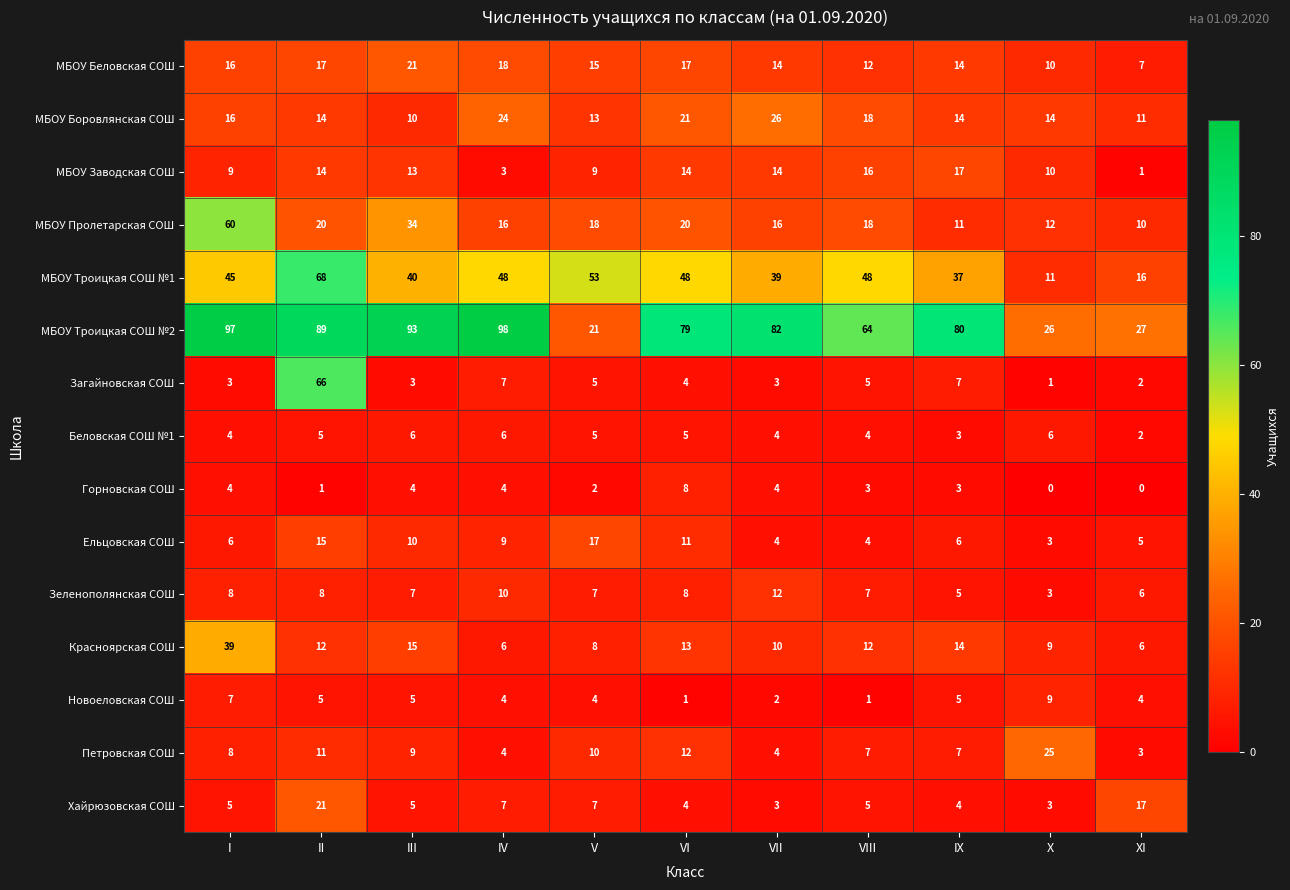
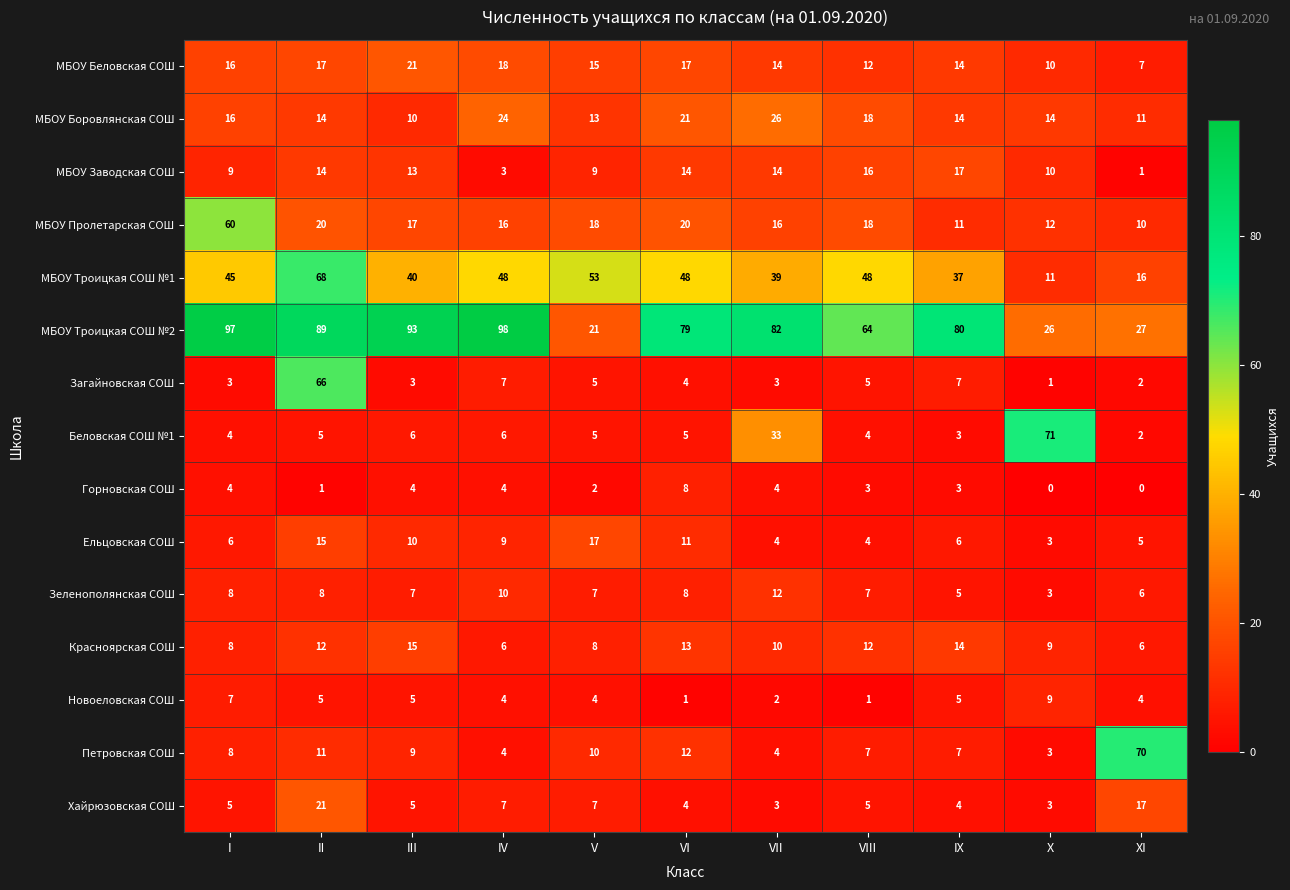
  {
    "МБОУ Беловская СОШ": {
      "I": 16,
      "II": 17,
      "III": 21,
      "IV": 18,
      "V": 15,
      "VI": 17,
      "VII": 14,
      "VIII": 12,
      "IX": 14,
      "X": 10,
      "XI": 7
    },
    "МБОУ Боровлянская СОШ": {
      "I": 16,
      "II": 14,
      "III": 10,
      "IV": 24,
      "V": 13,
      "VI": 21,
      "VII": 26,
      "VIII": 18,
      "IX": 14,
      "X": 14,
      "XI": 11
    },
    "МБОУ Заводская СОШ": {
      "I": 9,
      "II": 14,
      "III": 13,
      "IV": 3,
      "V": 9,
      "VI": 14,
      "VII": 14,
      "VIII": 16,
      "IX": 17,
      "X": 10,
      "XI": 1
    },
    "МБОУ Пролетарская СОШ": {
      "I": 60,
      "II": 20,
-     "III": 34,
+     "III": 17,
      "IV": 16,
      "V": 18,
      "VI": 20,
      "VII": 16,
      "VIII": 18,
      "IX": 11,
      "X": 12,
      "XI": 10
    },
    "МБОУ Троицкая СОШ №1": {
      "I": 45,
      "II": 68,
      "III": 40,
      "IV": 48,
      "V": 53,
      "VI": 48,
      "VII": 39,
      "VIII": 48,
      "IX": 37,
      "X": 11,
      "XI": 16
    },
    "МБОУ Троицкая СОШ №2": {
      "I": 97,
      "II": 89,
      "III": 93,
      "IV": 98,
      "V": 21,
      "VI": 79,
      "VII": 82,
      "VIII": 64,
      "IX": 80,
      "X": 26,
      "XI": 27
    },
    "Загайновская СОШ": {
      "I": 3,
      "II": 66,
      "III": 3,
      "IV": 7,
      "V": 5,
      "VI": 4,
      "VII": 3,
      "VIII": 5,
      "IX": 7,
      "X": 1,
      "XI": 2
    },
    "Беловская СОШ №1": {
      "I": 4,
      "II": 5,
      "III": 6,
      "IV": 6,
      "V": 5,
      "VI": 5,
-     "VII": 4,
+     "VII": 33,
      "VIII": 4,
      "IX": 3,
-     "X": 6,
+     "X": 71,
      "XI": 2
    },
    "Горновская СОШ": {
      "I": 4,
      "II": 1,
      "III": 4,
      "IV": 4,
      "V": 2,
      "VI": 8,
      "VII": 4,
      "VIII": 3,
      "IX": 3,
      "X": 0,
      "XI": 0
    },
    "Ельцовская СОШ": {
      "I": 6,
      "II": 15,
      "III": 10,
      "IV": 9,
      "V": 17,
      "VI": 11,
      "VII": 4,
      "VIII": 4,
      "IX": 6,
      "X": 3,
      "XI": 5
    },
    "Зеленополянская СОШ": {
      "I": 8,
      "II": 8,
      "III": 7,
      "IV": 10,
      "V": 7,
      "VI": 8,
      "VII": 12,
      "VIII": 7,
      "IX": 5,
      "X": 3,
      "XI": 6
    },
    "Красноярская СОШ": {
-     "I": 39,
+     "I": 8,
      "II": 12,
      "III": 15,
      "IV": 6,
      "V": 8,
      "VI": 13,
      "VII": 10,
      "VIII": 12,
      "IX": 14,
      "X": 9,
      "XI": 6
    },
    "Новоеловская СОШ": {
      "I": 7,
      "II": 5,
      "III": 5,
      "IV": 4,
      "V": 4,
      "VI": 1,
      "VII": 2,
      "VIII": 1,
      "IX": 5,
      "X": 9,
      "XI": 4
    },
    "Петровская СОШ": {
      "I": 8,
      "II": 11,
      "III": 9,
      "IV": 4,
      "V": 10,
      "VI": 12,
      "VII": 4,
      "VIII": 7,
      "IX": 7,
-     "X": 25,
-     "XI": 3
+     "X": 3,
+     "XI": 70
    },
    "Хайрюзовская СОШ": {
      "I": 5,
      "II": 21,
      "III": 5,
      "IV": 7,
      "V": 7,
      "VI": 4,
      "VII": 3,
      "VIII": 5,
      "IX": 4,
      "X": 3,
      "XI": 17
    }
  }
